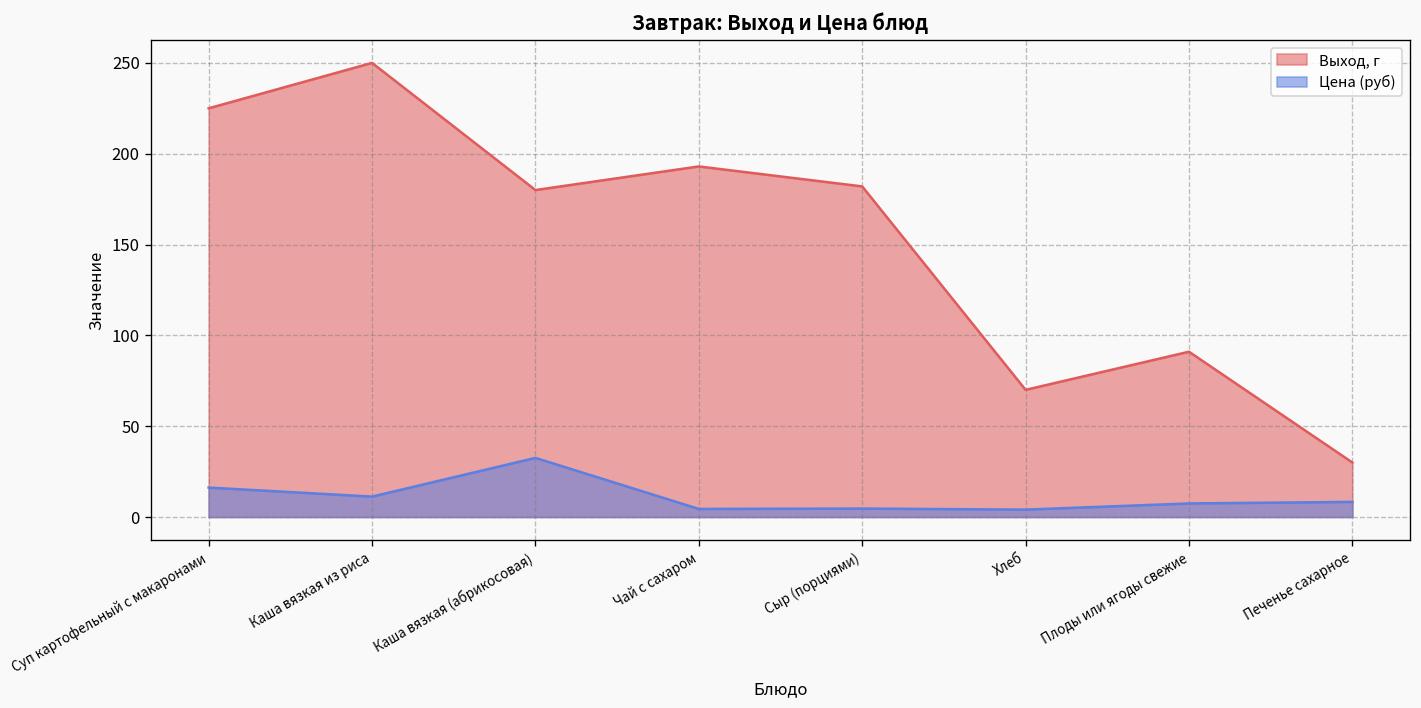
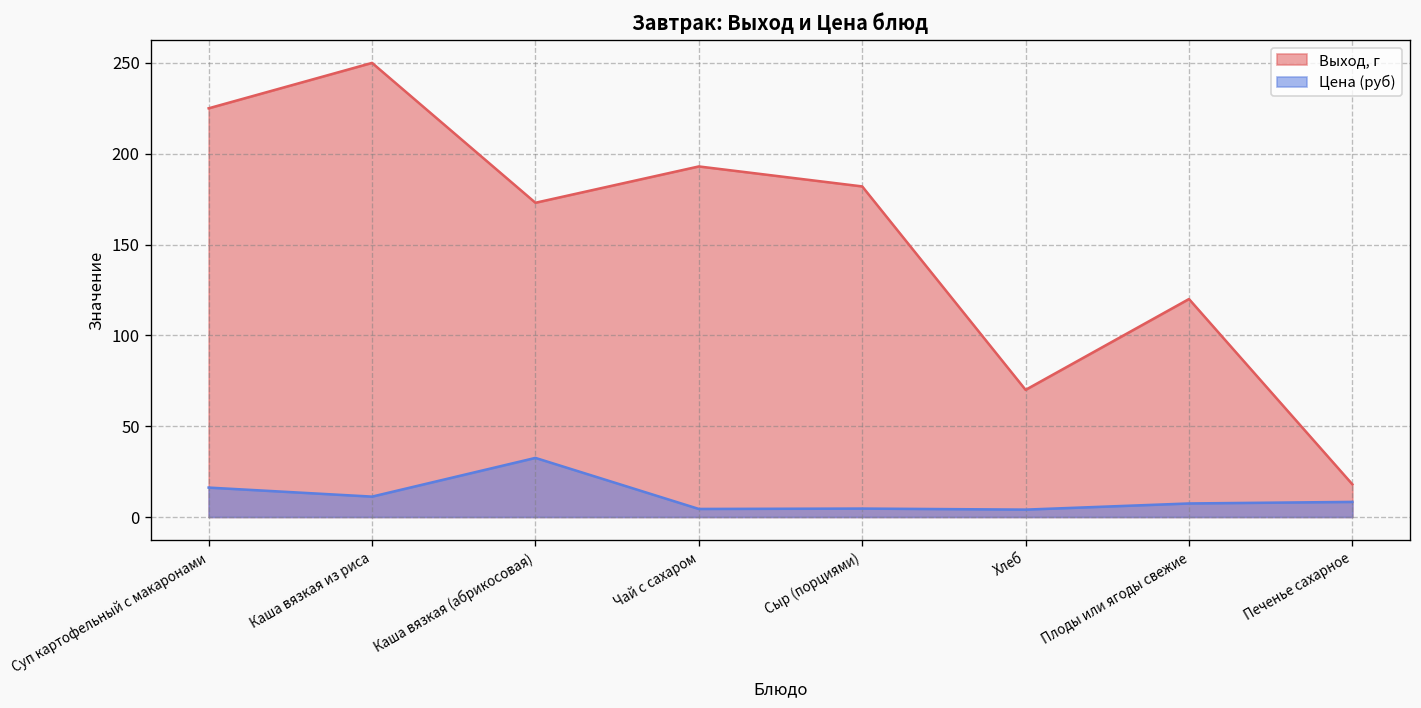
  {
    "Выход, г": {
      "Суп картофельный с макаронами": 225,
      "Каша вязкая из риса": 250,
-     "Каша вязкая (абрикосовая)": 180,
+     "Каша вязкая (абрикосовая)": 173,
      "Чай с сахаром": 193,
      "Сыр (порциями)": 182,
      "Хлеб": 70,
-     "Плоды или ягоды свежие": 91,
-     "Печенье сахарное": 30
+     "Плоды или ягоды свежие": 120,
+     "Печенье сахарное": 18
    },
    "Цена (руб)": {
      "Суп картофельный с макаронами": 16,
      "Каша вязкая из риса": 11,
      "Каша вязкая (абрикосовая)": 33,
      "Чай с сахаром": 4,
      "Сыр (порциями)": 5,
      "Хлеб": 4,
      "Плоды или ягоды свежие": 7,
      "Печенье сахарное": 8
    }
  }
